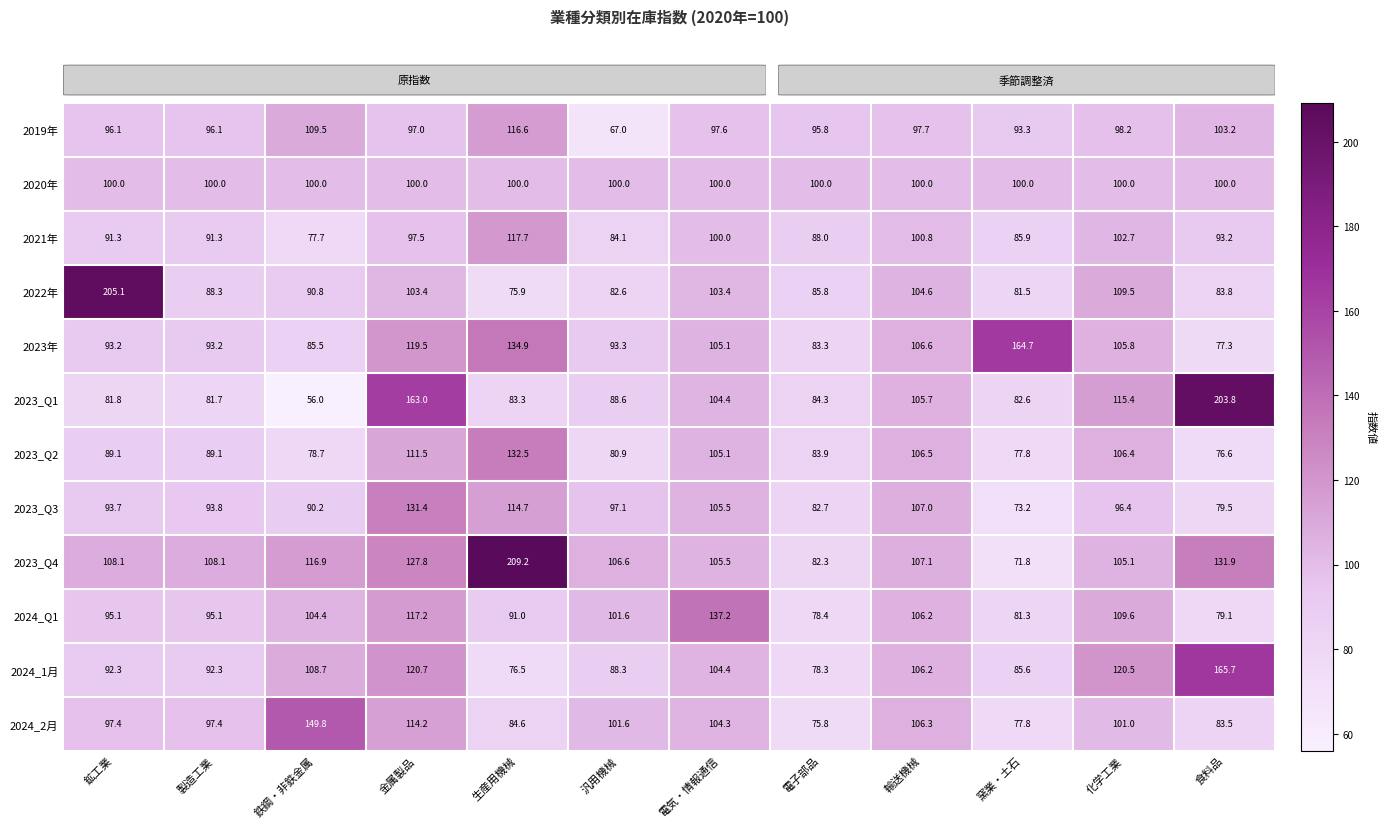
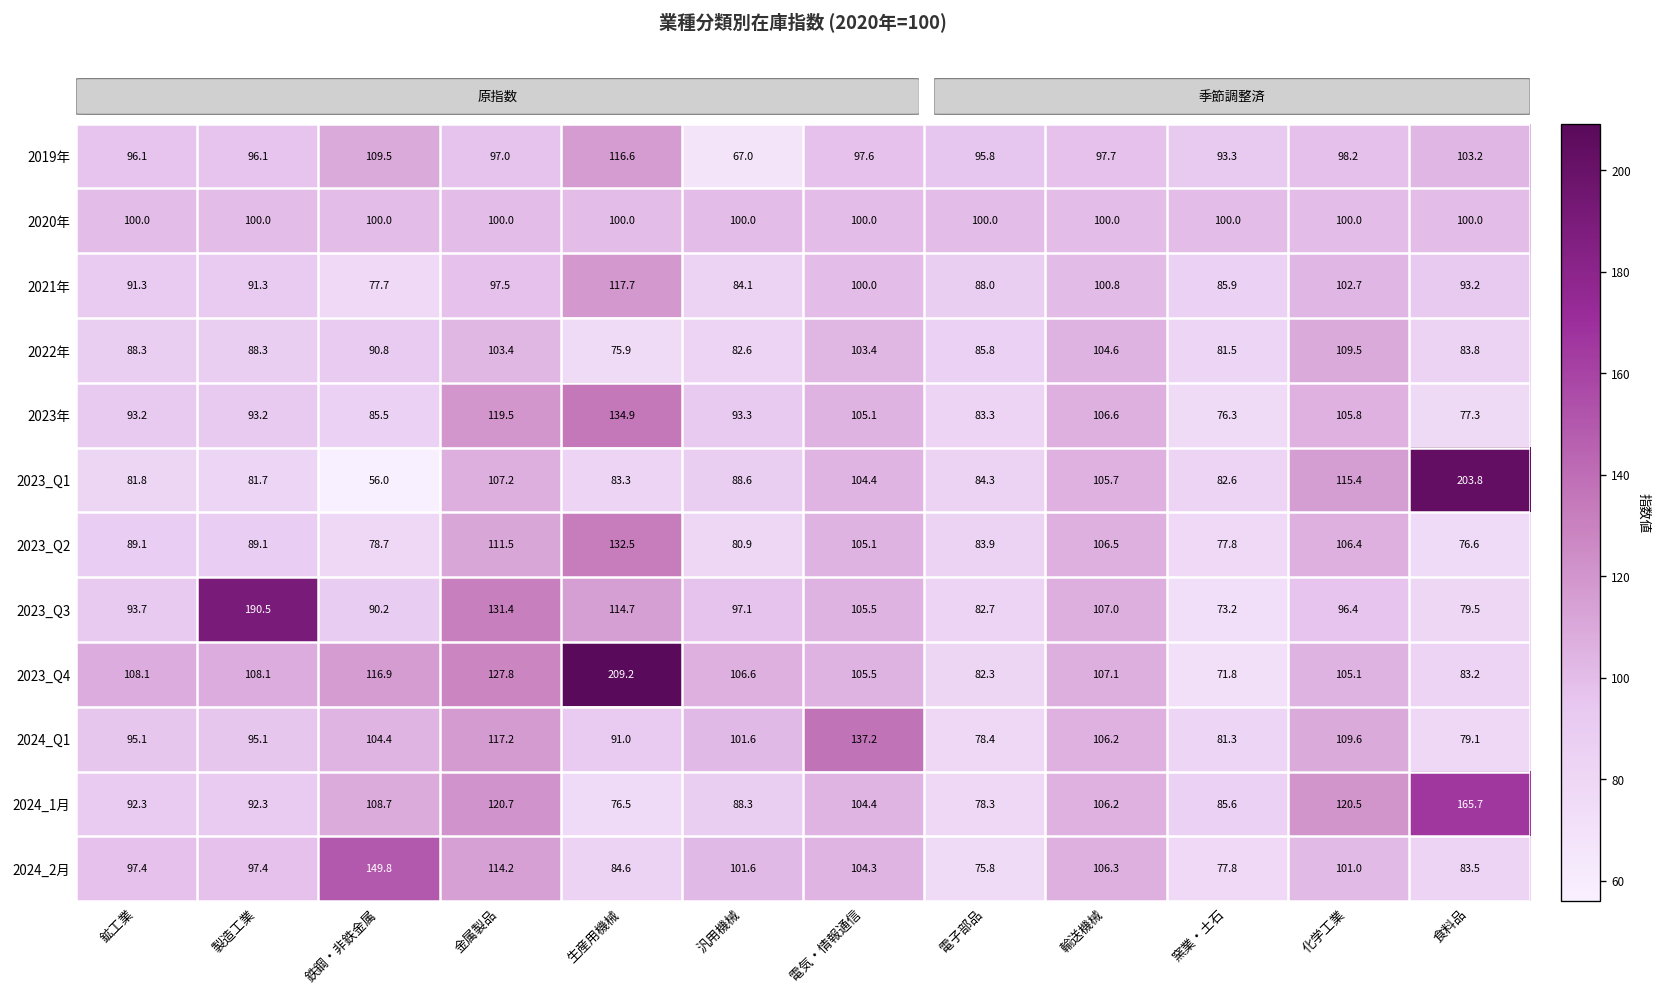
  {
    "2019年": {
      "鉱工業": 96.1,
      "製造工業": 96.1,
      "鉄鋼・非鉄金属": 109.5,
      "金属製品": 97.0,
      "生産用機械": 116.6,
      "汎用機械": 67.0,
      "電気・情報通信": 97.6,
      "電子部品": 95.8,
      "輸送機械": 97.7,
      "窯業・土石": 93.3,
      "化学工業": 98.2,
      "食料品": 103.2
    },
    "2020年": {
      "鉱工業": 100.0,
      "製造工業": 100.0,
      "鉄鋼・非鉄金属": 100.0,
      "金属製品": 100.0,
      "生産用機械": 100.0,
      "汎用機械": 100.0,
      "電気・情報通信": 100.0,
      "電子部品": 100.0,
      "輸送機械": 100.0,
      "窯業・土石": 100.0,
      "化学工業": 100.0,
      "食料品": 100.0
    },
    "2021年": {
      "鉱工業": 91.3,
      "製造工業": 91.3,
      "鉄鋼・非鉄金属": 77.7,
      "金属製品": 97.5,
      "生産用機械": 117.7,
      "汎用機械": 84.1,
      "電気・情報通信": 100.0,
      "電子部品": 88.0,
      "輸送機械": 100.8,
      "窯業・土石": 85.9,
      "化学工業": 102.7,
      "食料品": 93.2
    },
    "2022年": {
-     "鉱工業": 205.1,
+     "鉱工業": 88.3,
      "製造工業": 88.3,
      "鉄鋼・非鉄金属": 90.8,
      "金属製品": 103.4,
      "生産用機械": 75.9,
      "汎用機械": 82.6,
      "電気・情報通信": 103.4,
      "電子部品": 85.8,
      "輸送機械": 104.6,
      "窯業・土石": 81.5,
      "化学工業": 109.5,
      "食料品": 83.8
    },
    "2023年": {
      "鉱工業": 93.2,
      "製造工業": 93.2,
      "鉄鋼・非鉄金属": 85.5,
      "金属製品": 119.5,
      "生産用機械": 134.9,
      "汎用機械": 93.3,
      "電気・情報通信": 105.1,
      "電子部品": 83.3,
      "輸送機械": 106.6,
-     "窯業・土石": 164.7,
+     "窯業・土石": 76.3,
      "化学工業": 105.8,
      "食料品": 77.3
    },
    "2023_Q1": {
      "鉱工業": 81.8,
      "製造工業": 81.7,
      "鉄鋼・非鉄金属": 56.0,
-     "金属製品": 163.0,
+     "金属製品": 107.2,
      "生産用機械": 83.3,
      "汎用機械": 88.6,
      "電気・情報通信": 104.4,
      "電子部品": 84.3,
      "輸送機械": 105.7,
      "窯業・土石": 82.6,
      "化学工業": 115.4,
      "食料品": 203.8
    },
    "2023_Q2": {
      "鉱工業": 89.1,
      "製造工業": 89.1,
      "鉄鋼・非鉄金属": 78.7,
      "金属製品": 111.5,
      "生産用機械": 132.5,
      "汎用機械": 80.9,
      "電気・情報通信": 105.1,
      "電子部品": 83.9,
      "輸送機械": 106.5,
      "窯業・土石": 77.8,
      "化学工業": 106.4,
      "食料品": 76.6
    },
    "2023_Q3": {
      "鉱工業": 93.7,
-     "製造工業": 93.8,
+     "製造工業": 190.5,
      "鉄鋼・非鉄金属": 90.2,
      "金属製品": 131.4,
      "生産用機械": 114.7,
      "汎用機械": 97.1,
      "電気・情報通信": 105.5,
      "電子部品": 82.7,
      "輸送機械": 107.0,
      "窯業・土石": 73.2,
      "化学工業": 96.4,
      "食料品": 79.5
    },
    "2023_Q4": {
      "鉱工業": 108.1,
      "製造工業": 108.1,
      "鉄鋼・非鉄金属": 116.9,
      "金属製品": 127.8,
      "生産用機械": 209.2,
      "汎用機械": 106.6,
      "電気・情報通信": 105.5,
      "電子部品": 82.3,
      "輸送機械": 107.1,
      "窯業・土石": 71.8,
      "化学工業": 105.1,
-     "食料品": 131.9
+     "食料品": 83.2
    },
    "2024_Q1": {
      "鉱工業": 95.1,
      "製造工業": 95.1,
      "鉄鋼・非鉄金属": 104.4,
      "金属製品": 117.2,
      "生産用機械": 91.0,
      "汎用機械": 101.6,
      "電気・情報通信": 137.2,
      "電子部品": 78.4,
      "輸送機械": 106.2,
      "窯業・土石": 81.3,
      "化学工業": 109.6,
      "食料品": 79.1
    },
    "2024_1月": {
      "鉱工業": 92.3,
      "製造工業": 92.3,
      "鉄鋼・非鉄金属": 108.7,
      "金属製品": 120.7,
      "生産用機械": 76.5,
      "汎用機械": 88.3,
      "電気・情報通信": 104.4,
      "電子部品": 78.3,
      "輸送機械": 106.2,
      "窯業・土石": 85.6,
      "化学工業": 120.5,
      "食料品": 165.7
    },
    "2024_2月": {
      "鉱工業": 97.4,
      "製造工業": 97.4,
      "鉄鋼・非鉄金属": 149.8,
      "金属製品": 114.2,
      "生産用機械": 84.6,
      "汎用機械": 101.6,
      "電気・情報通信": 104.3,
      "電子部品": 75.8,
      "輸送機械": 106.3,
      "窯業・土石": 77.8,
      "化学工業": 101.0,
      "食料品": 83.5
    }
  }
